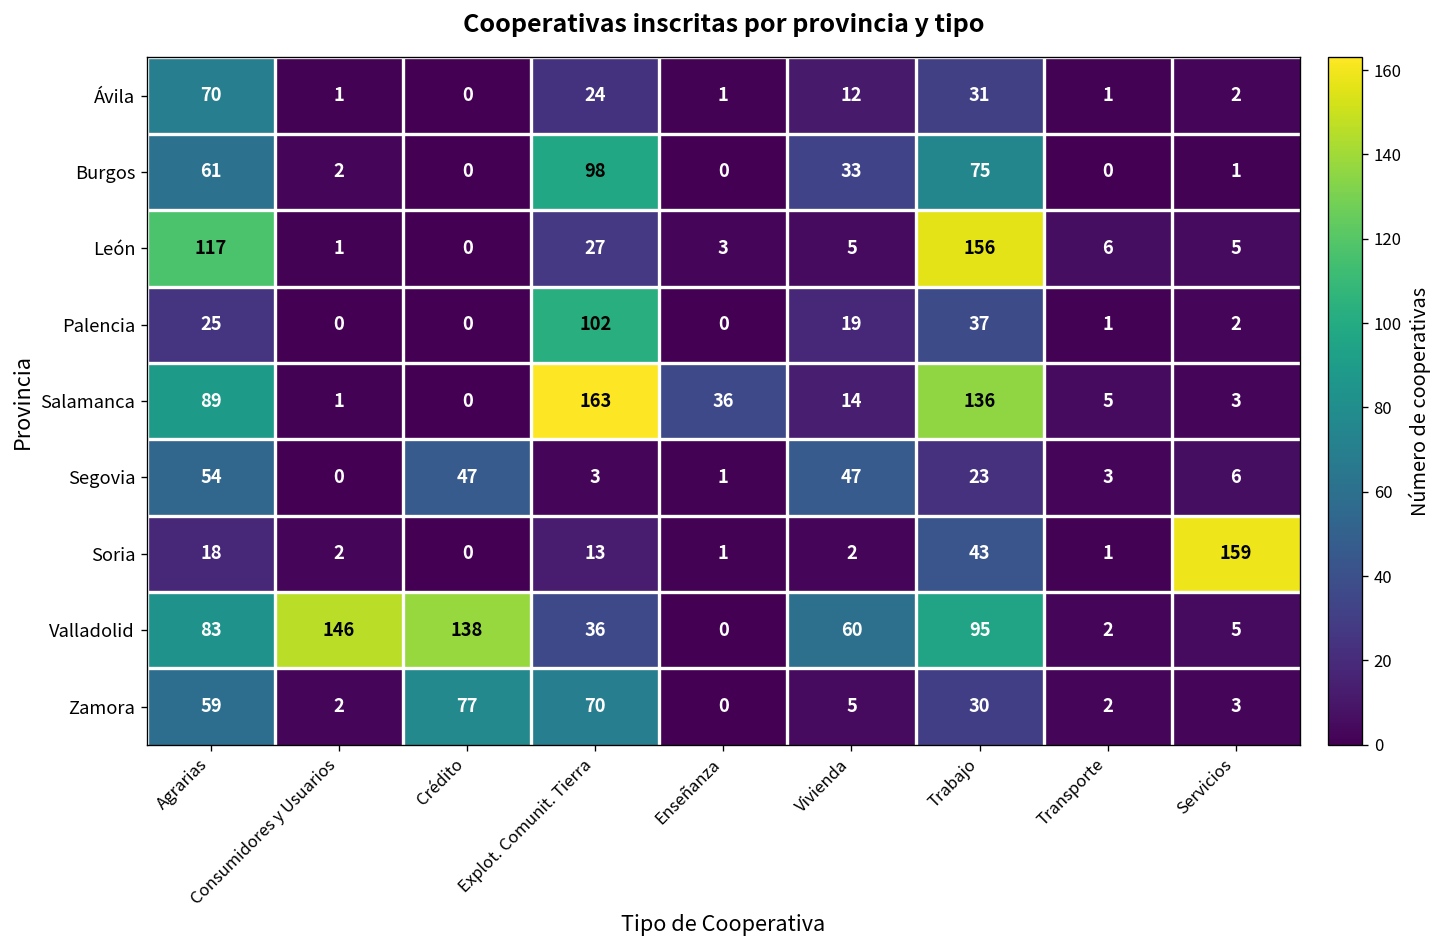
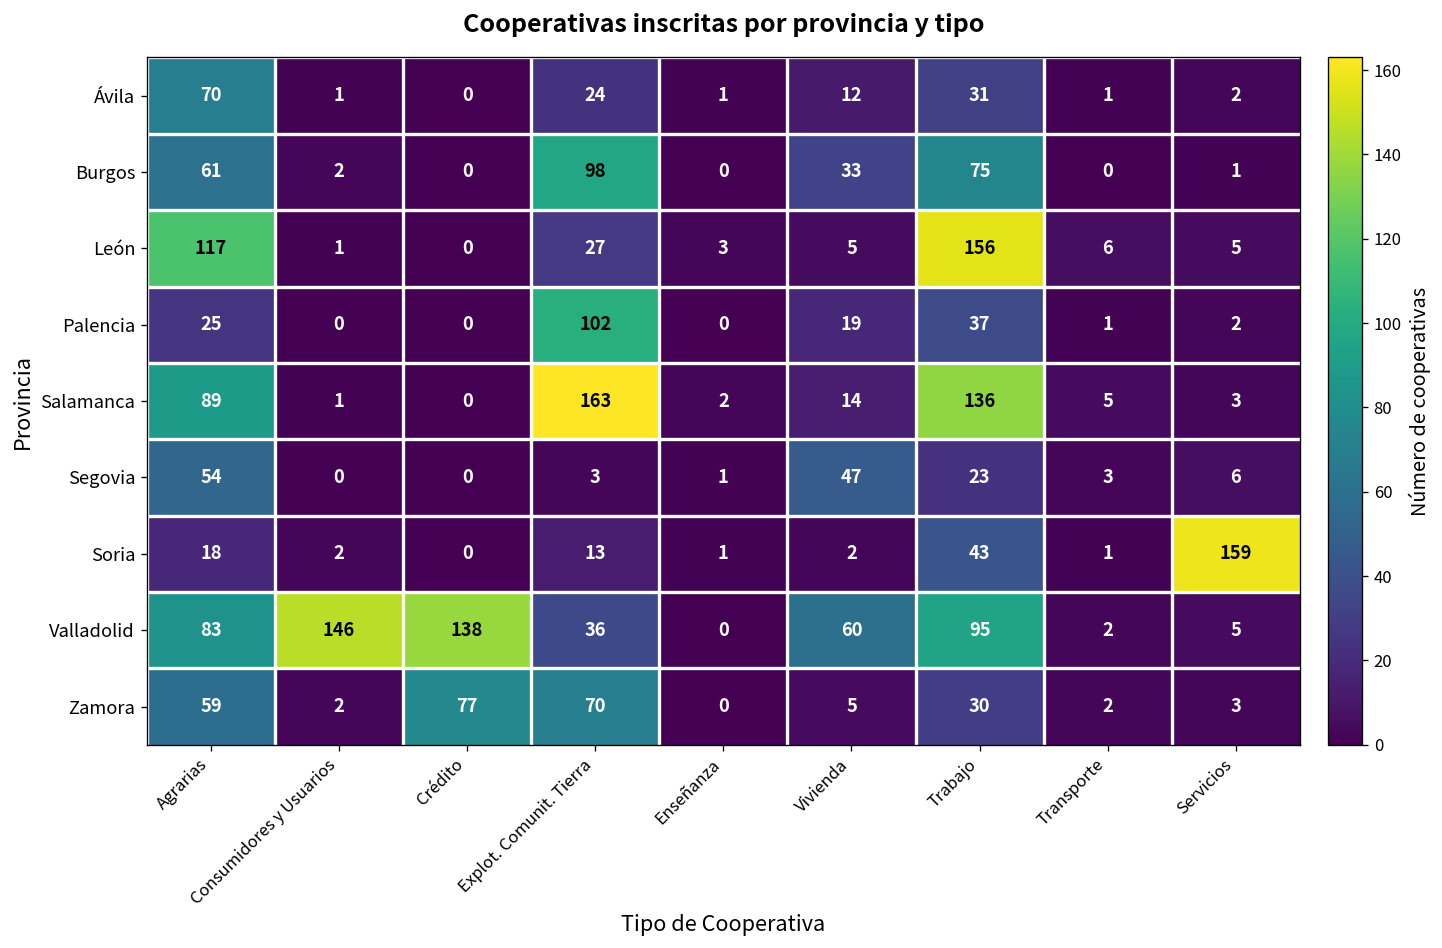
  {
    "Ávila": {
      "Agrarias": 70,
      "Consumidores y Usuarios": 1,
      "Crédito": 0,
      "Explot. Comunit. Tierra": 24,
      "Enseñanza": 1,
      "Vivienda": 12,
      "Trabajo": 31,
      "Transporte": 1,
      "Servicios": 2
    },
    "Burgos": {
      "Agrarias": 61,
      "Consumidores y Usuarios": 2,
      "Crédito": 0,
      "Explot. Comunit. Tierra": 98,
      "Enseñanza": 0,
      "Vivienda": 33,
      "Trabajo": 75,
      "Transporte": 0,
      "Servicios": 1
    },
    "León": {
      "Agrarias": 117,
      "Consumidores y Usuarios": 1,
      "Crédito": 0,
      "Explot. Comunit. Tierra": 27,
      "Enseñanza": 3,
      "Vivienda": 5,
      "Trabajo": 156,
      "Transporte": 6,
      "Servicios": 5
    },
    "Palencia": {
      "Agrarias": 25,
      "Consumidores y Usuarios": 0,
      "Crédito": 0,
      "Explot. Comunit. Tierra": 102,
      "Enseñanza": 0,
      "Vivienda": 19,
      "Trabajo": 37,
      "Transporte": 1,
      "Servicios": 2
    },
    "Salamanca": {
      "Agrarias": 89,
      "Consumidores y Usuarios": 1,
      "Crédito": 0,
      "Explot. Comunit. Tierra": 163,
-     "Enseñanza": 36,
+     "Enseñanza": 2,
      "Vivienda": 14,
      "Trabajo": 136,
      "Transporte": 5,
      "Servicios": 3
    },
    "Segovia": {
      "Agrarias": 54,
      "Consumidores y Usuarios": 0,
-     "Crédito": 47,
+     "Crédito": 0,
      "Explot. Comunit. Tierra": 3,
      "Enseñanza": 1,
      "Vivienda": 47,
      "Trabajo": 23,
      "Transporte": 3,
      "Servicios": 6
    },
    "Soria": {
      "Agrarias": 18,
      "Consumidores y Usuarios": 2,
      "Crédito": 0,
      "Explot. Comunit. Tierra": 13,
      "Enseñanza": 1,
      "Vivienda": 2,
      "Trabajo": 43,
      "Transporte": 1,
      "Servicios": 159
    },
    "Valladolid": {
      "Agrarias": 83,
      "Consumidores y Usuarios": 146,
      "Crédito": 138,
      "Explot. Comunit. Tierra": 36,
      "Enseñanza": 0,
      "Vivienda": 60,
      "Trabajo": 95,
      "Transporte": 2,
      "Servicios": 5
    },
    "Zamora": {
      "Agrarias": 59,
      "Consumidores y Usuarios": 2,
      "Crédito": 77,
      "Explot. Comunit. Tierra": 70,
      "Enseñanza": 0,
      "Vivienda": 5,
      "Trabajo": 30,
      "Transporte": 2,
      "Servicios": 3
    }
  }
